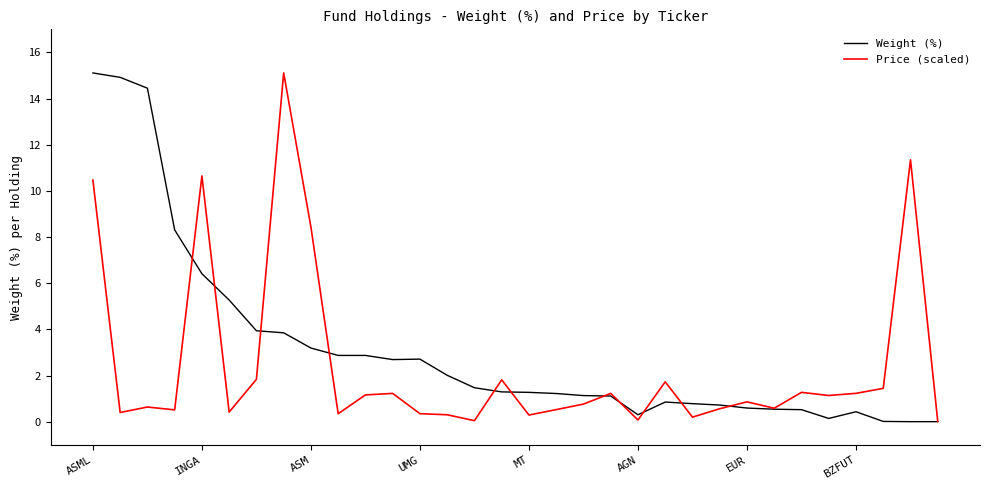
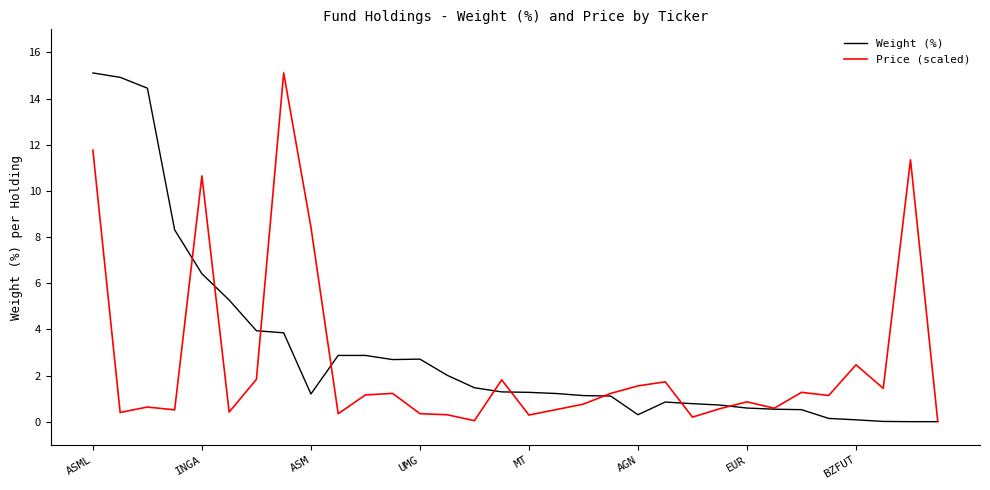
  {
    "Weight (%)": {
      "ASML": 15.1,
      "INGA": 6.4,
-     "ASM": 3.2,
+     "ASM": 1.2,
      "UMG": 2.7,
      "MT": 1.3,
      "AGN": 0.3,
      "EUR": 0.6,
-     "BZFUT": 0.4
+     "BZFUT": 0.1
    },
    "Price (scaled)": {
-     "ASML": 10.5,
+     "ASML": 11.8,
      "INGA": 10.6,
      "ASM": 8.4,
      "UMG": 0.3,
      "MT": 0.3,
-     "AGN": 0.1,
+     "AGN": 1.5,
      "EUR": 0.9,
-     "BZFUT": 1.2
+     "BZFUT": 2.5
    }
  }
